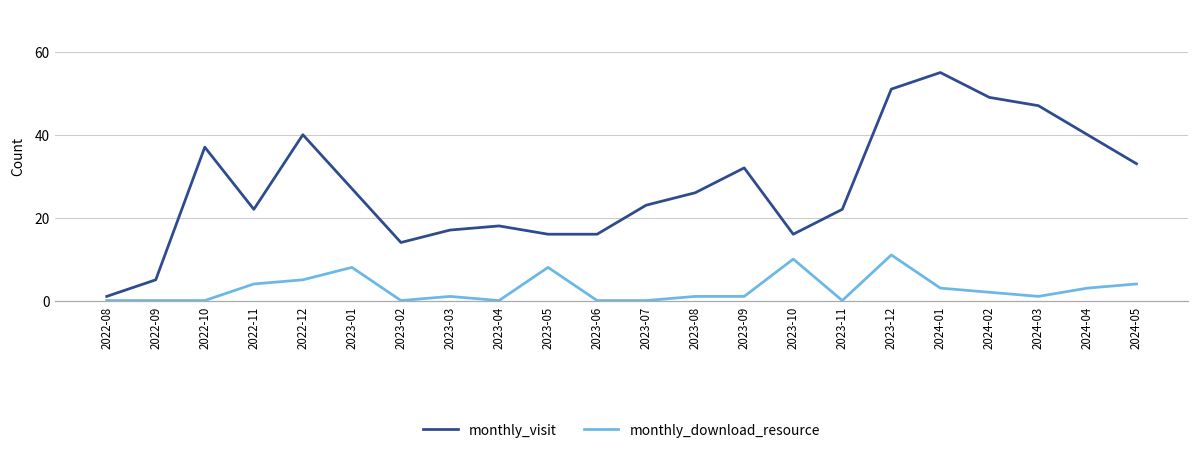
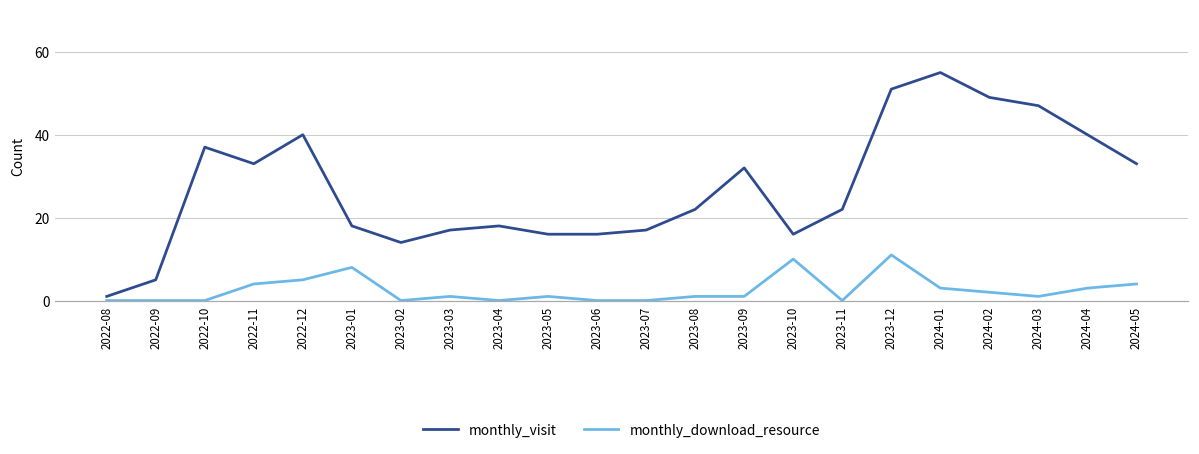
  {
    "monthly_visit": {
      "2022-08": 1,
      "2022-09": 5,
      "2022-10": 37,
-     "2022-11": 22,
+     "2022-11": 33,
      "2022-12": 40,
-     "2023-01": 27,
+     "2023-01": 18,
      "2023-02": 14,
      "2023-03": 17,
      "2023-04": 18,
      "2023-05": 16,
      "2023-06": 16,
-     "2023-07": 23,
-     "2023-08": 26,
+     "2023-07": 17,
+     "2023-08": 22,
      "2023-09": 32,
      "2023-10": 16,
      "2023-11": 22,
      "2023-12": 51,
      "2024-01": 55,
      "2024-02": 49,
      "2024-03": 47,
      "2024-04": 40,
      "2024-05": 33
    },
    "monthly_download_resource": {
      "2022-08": 0,
      "2022-09": 0,
      "2022-10": 0,
      "2022-11": 4,
      "2022-12": 5,
      "2023-01": 8,
      "2023-02": 0,
      "2023-03": 1,
      "2023-04": 0,
-     "2023-05": 8,
+     "2023-05": 1,
      "2023-06": 0,
      "2023-07": 0,
      "2023-08": 1,
      "2023-09": 1,
      "2023-10": 10,
      "2023-11": 0,
      "2023-12": 11,
      "2024-01": 3,
      "2024-02": 2,
      "2024-03": 1,
      "2024-04": 3,
      "2024-05": 4
    }
  }
